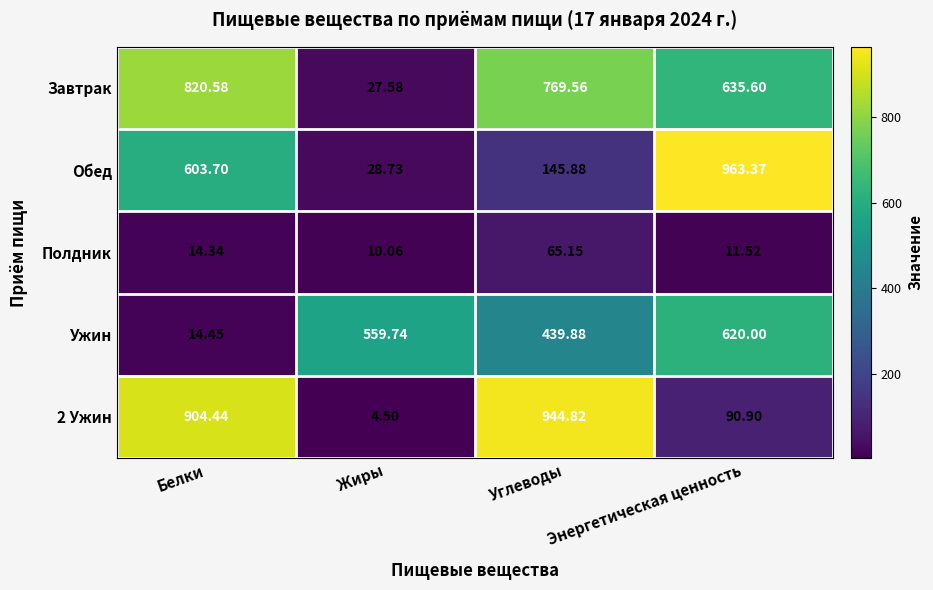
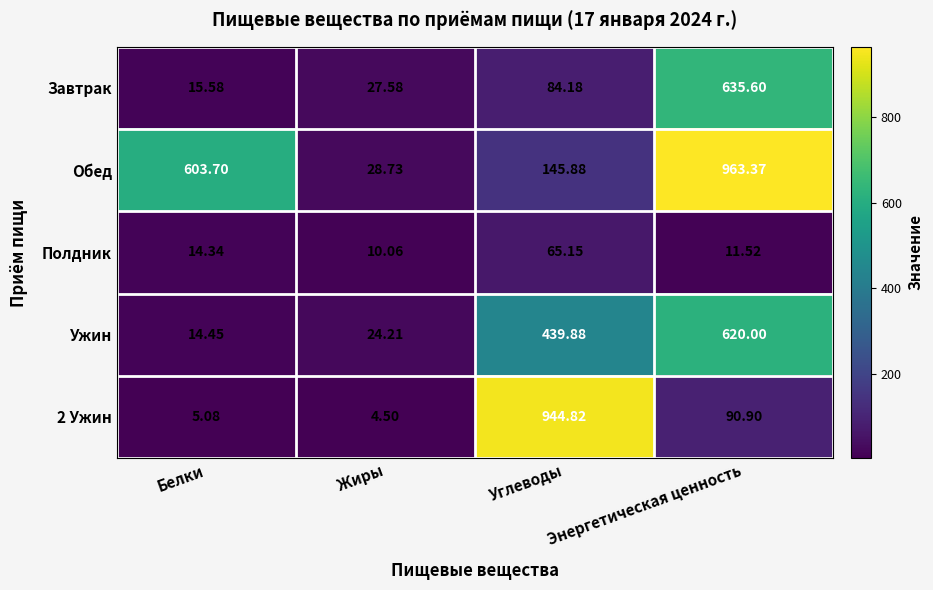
  {
    "Завтрак": {
-     "Белки": 820.58,
+     "Белки": 15.58,
      "Жиры": 27.58,
-     "Углеводы": 769.56,
+     "Углеводы": 84.18,
      "Энергетическая ценность": 635.60
    },
    "Обед": {
      "Белки": 603.70,
      "Жиры": 28.73,
      "Углеводы": 145.88,
      "Энергетическая ценность": 963.37
    },
    "Полдник": {
      "Белки": 14.34,
      "Жиры": 10.06,
      "Углеводы": 65.15,
      "Энергетическая ценность": 11.52
    },
    "Ужин": {
      "Белки": 14.45,
-     "Жиры": 559.74,
+     "Жиры": 24.21,
      "Углеводы": 439.88,
      "Энергетическая ценность": 620.00
    },
    "2 Ужин": {
-     "Белки": 904.44,
+     "Белки": 5.08,
      "Жиры": 4.50,
      "Углеводы": 944.82,
      "Энергетическая ценность": 90.90
    }
  }
